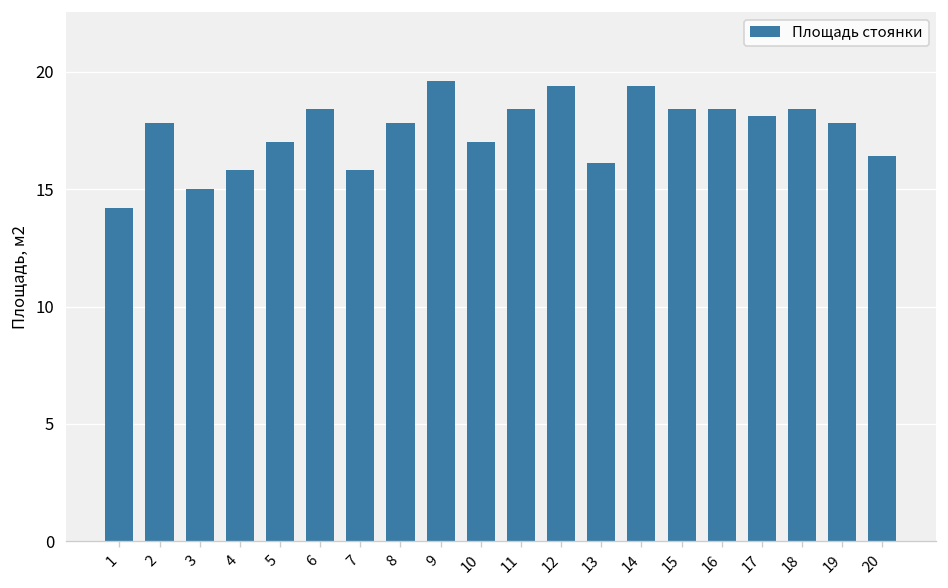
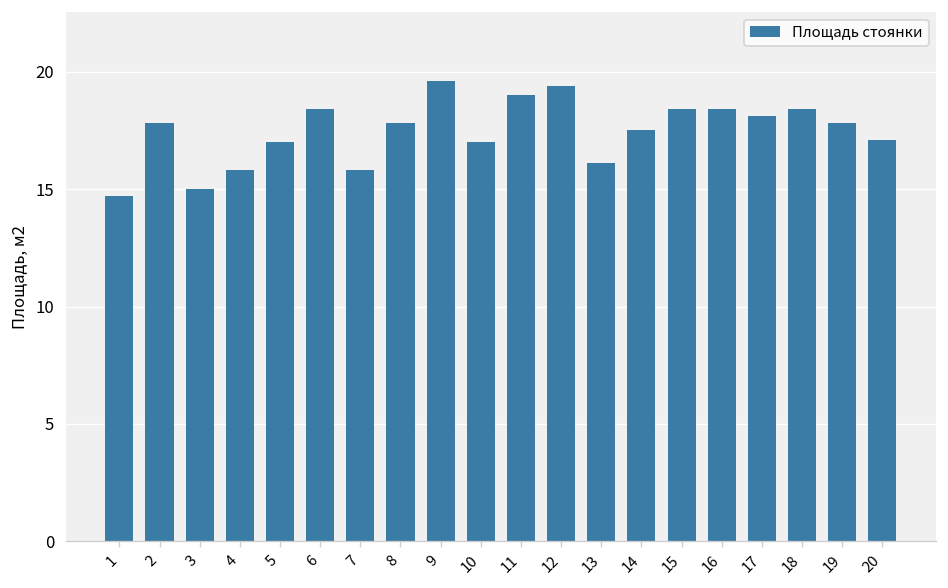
  {
-   "1": 14.2,
+   "1": 14.7,
    "2": 17.8,
    "3": 15.0,
    "4": 15.8,
    "5": 17.0,
    "6": 18.4,
    "7": 15.8,
    "8": 17.8,
    "9": 19.6,
    "10": 17.0,
-   "11": 18.4,
+   "11": 19.0,
    "12": 19.4,
    "13": 16.1,
-   "14": 19.4,
+   "14": 17.5,
    "15": 18.4,
    "16": 18.4,
    "17": 18.1,
    "18": 18.4,
    "19": 17.8,
-   "20": 16.4
+   "20": 17.1
  }
